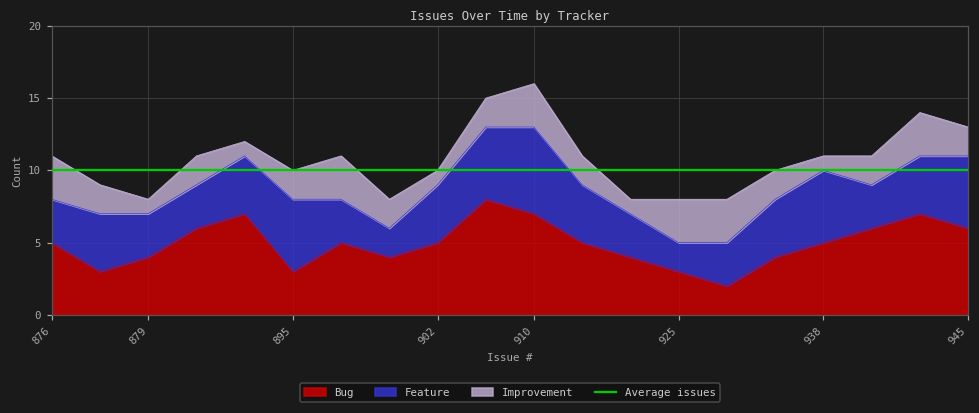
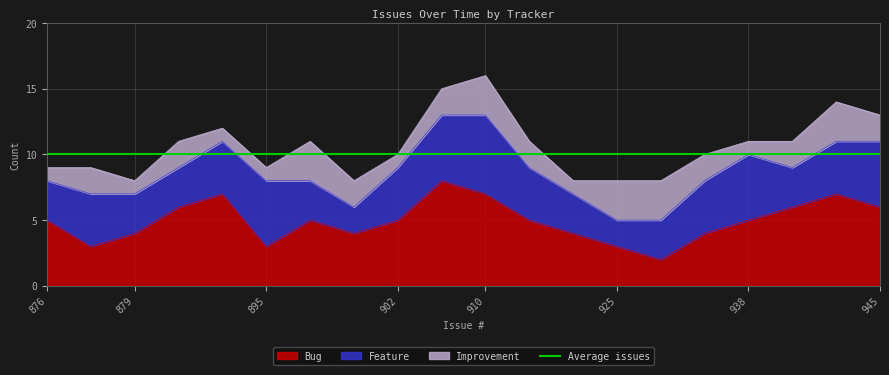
  {
    "Bug": {
      "876": 5,
      "879": 4,
      "895": 3,
      "902": 5,
      "910": 7,
      "925": 3,
      "938": 5,
      "945": 6
    },
    "Feature": {
      "876": 3,
      "879": 3,
      "895": 5,
      "902": 4,
      "910": 6,
      "925": 2,
      "938": 5,
      "945": 5
    },
    "Improvement": {
-     "876": 3,
+     "876": 1,
      "879": 1,
-     "895": 2,
+     "895": 1,
      "902": 1,
      "910": 3,
      "925": 3,
      "938": 1,
      "945": 2
    }
  }
